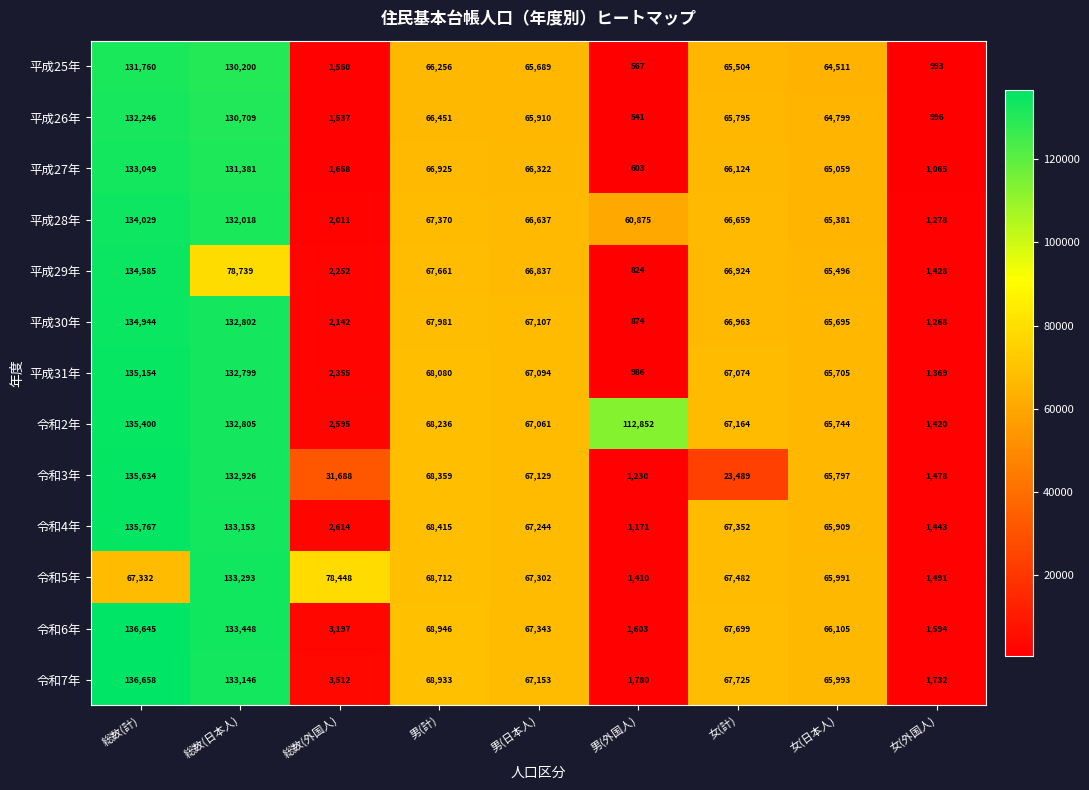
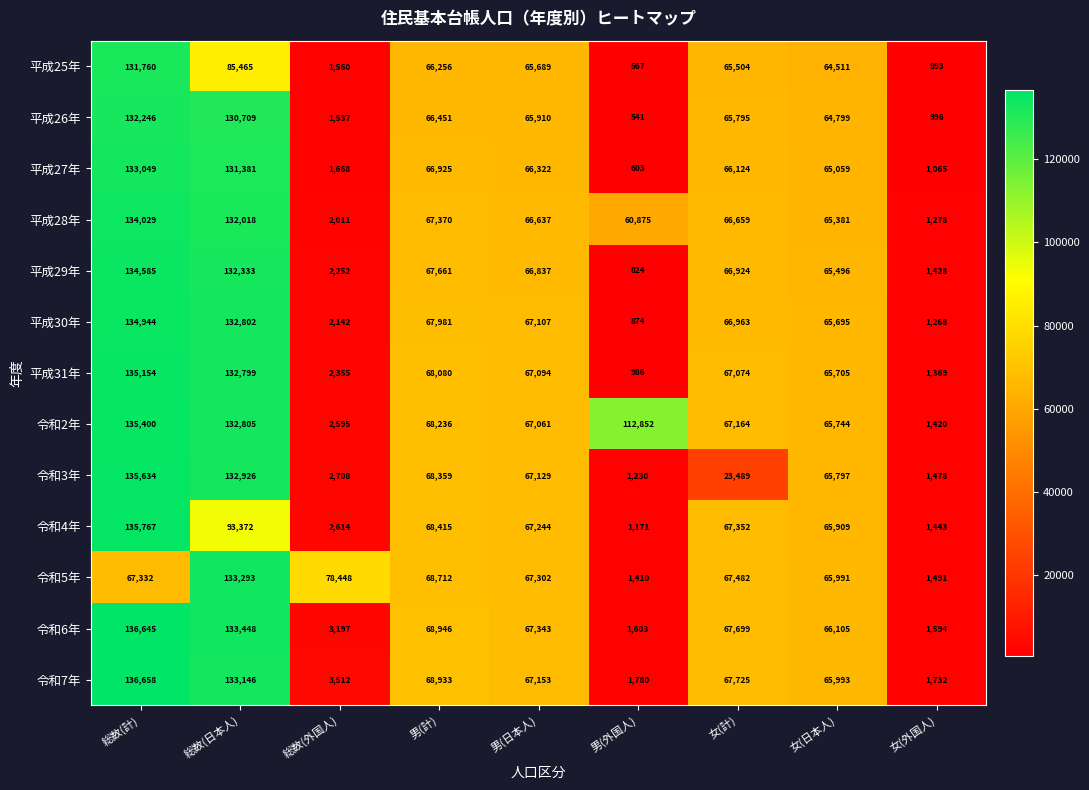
  {
    "平成25年": {
      "総数(計)": "131,760",
-     "総数(日本人)": "130,200",
+     "総数(日本人)": "85,465",
      "総数(外国人)": "1,560",
      "男(計)": "66,256",
      "男(日本人)": "65,689",
      "男(外国人)": "567",
      "女(計)": "65,504",
      "女(日本人)": "64,511",
      "女(外国人)": "993"
    },
    "平成26年": {
      "総数(計)": "132,246",
      "総数(日本人)": "130,709",
      "総数(外国人)": "1,537",
      "男(計)": "66,451",
      "男(日本人)": "65,910",
      "男(外国人)": "541",
      "女(計)": "65,795",
      "女(日本人)": "64,799",
      "女(外国人)": "996"
    },
    "平成27年": {
      "総数(計)": "133,049",
      "総数(日本人)": "131,381",
      "総数(外国人)": "1,668",
      "男(計)": "66,925",
      "男(日本人)": "66,322",
      "男(外国人)": "603",
      "女(計)": "66,124",
      "女(日本人)": "65,059",
      "女(外国人)": "1,065"
    },
    "平成28年": {
      "総数(計)": "134,029",
      "総数(日本人)": "132,018",
      "総数(外国人)": "2,011",
      "男(計)": "67,370",
      "男(日本人)": "66,637",
      "男(外国人)": "60,875",
      "女(計)": "66,659",
      "女(日本人)": "65,381",
      "女(外国人)": "1,278"
    },
    "平成29年": {
      "総数(計)": "134,585",
-     "総数(日本人)": "78,739",
+     "総数(日本人)": "132,333",
      "総数(外国人)": "2,252",
      "男(計)": "67,661",
      "男(日本人)": "66,837",
      "男(外国人)": "824",
      "女(計)": "66,924",
      "女(日本人)": "65,496",
      "女(外国人)": "1,428"
    },
    "平成30年": {
      "総数(計)": "134,944",
      "総数(日本人)": "132,802",
      "総数(外国人)": "2,142",
      "男(計)": "67,981",
      "男(日本人)": "67,107",
      "男(外国人)": "874",
      "女(計)": "66,963",
      "女(日本人)": "65,695",
      "女(外国人)": "1,268"
    },
    "平成31年": {
      "総数(計)": "135,154",
      "総数(日本人)": "132,799",
      "総数(外国人)": "2,355",
      "男(計)": "68,080",
      "男(日本人)": "67,094",
      "男(外国人)": "986",
      "女(計)": "67,074",
      "女(日本人)": "65,705",
      "女(外国人)": "1,369"
    },
    "令和2年": {
      "総数(計)": "135,400",
      "総数(日本人)": "132,805",
      "総数(外国人)": "2,595",
      "男(計)": "68,236",
      "男(日本人)": "67,061",
      "男(外国人)": "112,852",
      "女(計)": "67,164",
      "女(日本人)": "65,744",
      "女(外国人)": "1,420"
    },
    "令和3年": {
      "総数(計)": "135,634",
      "総数(日本人)": "132,926",
-     "総数(外国人)": "31,688",
+     "総数(外国人)": "2,708",
      "男(計)": "68,359",
      "男(日本人)": "67,129",
      "男(外国人)": "1,230",
      "女(計)": "23,489",
      "女(日本人)": "65,797",
      "女(外国人)": "1,478"
    },
    "令和4年": {
      "総数(計)": "135,767",
-     "総数(日本人)": "133,153",
+     "総数(日本人)": "93,372",
      "総数(外国人)": "2,614",
      "男(計)": "68,415",
      "男(日本人)": "67,244",
      "男(外国人)": "1,171",
      "女(計)": "67,352",
      "女(日本人)": "65,909",
      "女(外国人)": "1,443"
    },
    "令和5年": {
      "総数(計)": "67,332",
      "総数(日本人)": "133,293",
      "総数(外国人)": "78,448",
      "男(計)": "68,712",
      "男(日本人)": "67,302",
      "男(外国人)": "1,410",
      "女(計)": "67,482",
      "女(日本人)": "65,991",
      "女(外国人)": "1,491"
    },
    "令和6年": {
      "総数(計)": "136,645",
      "総数(日本人)": "133,448",
      "総数(外国人)": "3,197",
      "男(計)": "68,946",
      "男(日本人)": "67,343",
      "男(外国人)": "1,603",
      "女(計)": "67,699",
      "女(日本人)": "66,105",
      "女(外国人)": "1,594"
    },
    "令和7年": {
      "総数(計)": "136,658",
      "総数(日本人)": "133,146",
      "総数(外国人)": "3,512",
      "男(計)": "68,933",
      "男(日本人)": "67,153",
      "男(外国人)": "1,780",
      "女(計)": "67,725",
      "女(日本人)": "65,993",
      "女(外国人)": "1,732"
    }
  }
